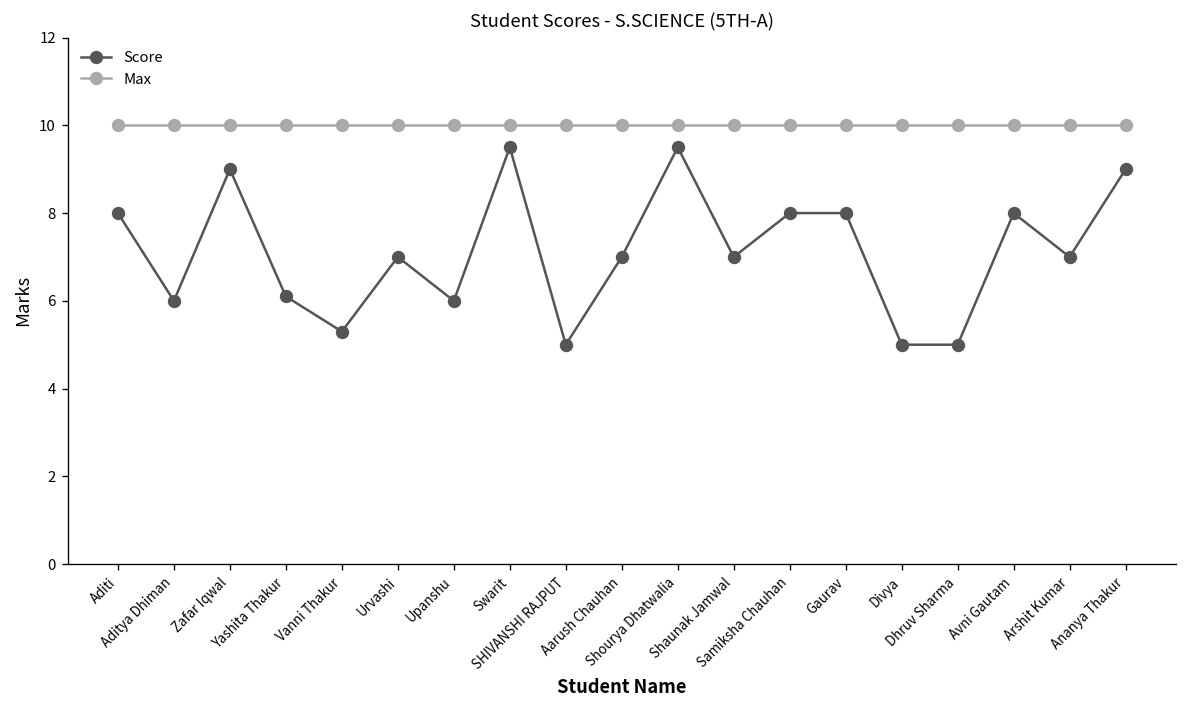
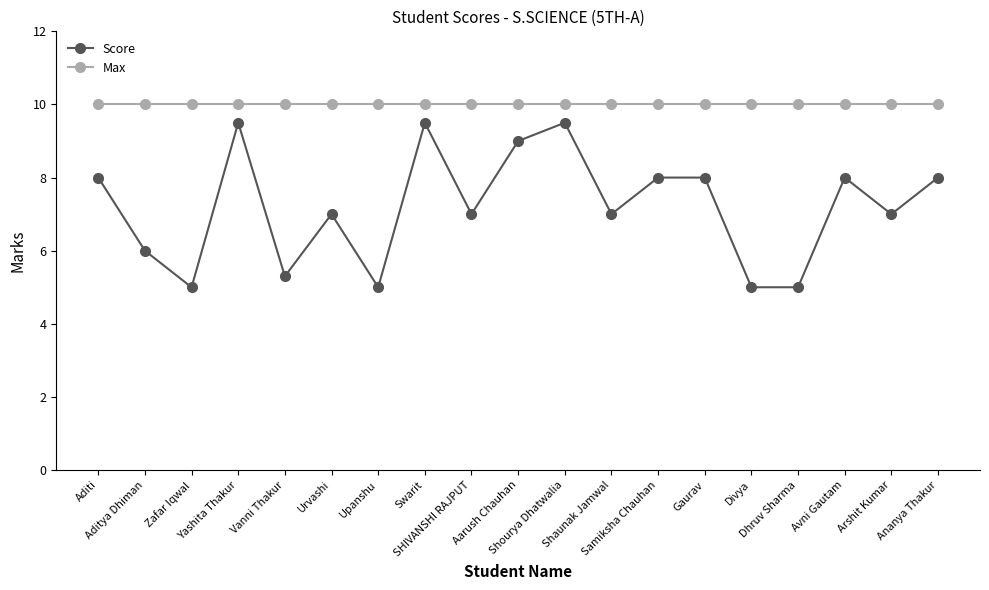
  {
    "Score": {
      "Aditi": 8.0,
      "Aditya Dhiman": 6.0,
-     "Zafar Iqwal": 9,
-     "Yashita Thakur": 6.1,
+     "Zafar Iqwal": 5,
+     "Yashita Thakur": 9.5,
      "Vanni Thakur": 5.3,
      "Urvashi": 7.0,
-     "Upanshu": 6,
+     "Upanshu": 5,
      "Swarit": 9.5,
-     "SHIVANSHI RAJPUT": 5,
-     "Aarush Chauhan": 7,
+     "SHIVANSHI RAJPUT": 7,
+     "Aarush Chauhan": 9,
      "Shourya Dhatwalia": 9.5,
      "Shaunak Jamwal": 7.0,
      "Samiksha Chauhan": 8.0,
      "Gaurav": 8.0,
      "Divya": 5.0,
      "Dhruv Sharma": 5.0,
      "Avni Gautam": 8.0,
      "Arshit Kumar": 7.0,
-     "Ananya Thakur": 9
+     "Ananya Thakur": 8
    },
    "Max": {
      "Aditi": 10.0,
      "Aditya Dhiman": 10.0,
      "Zafar Iqwal": 10.0,
      "Yashita Thakur": 10.0,
      "Vanni Thakur": 10.0,
      "Urvashi": 10.0,
      "Upanshu": 10.0,
      "Swarit": 10.0,
      "SHIVANSHI RAJPUT": 10.0,
      "Aarush Chauhan": 10.0,
      "Shourya Dhatwalia": 10.0,
      "Shaunak Jamwal": 10.0,
      "Samiksha Chauhan": 10.0,
      "Gaurav": 10.0,
      "Divya": 10.0,
      "Dhruv Sharma": 10.0,
      "Avni Gautam": 10.0,
      "Arshit Kumar": 10.0,
      "Ananya Thakur": 10.0
    }
  }
